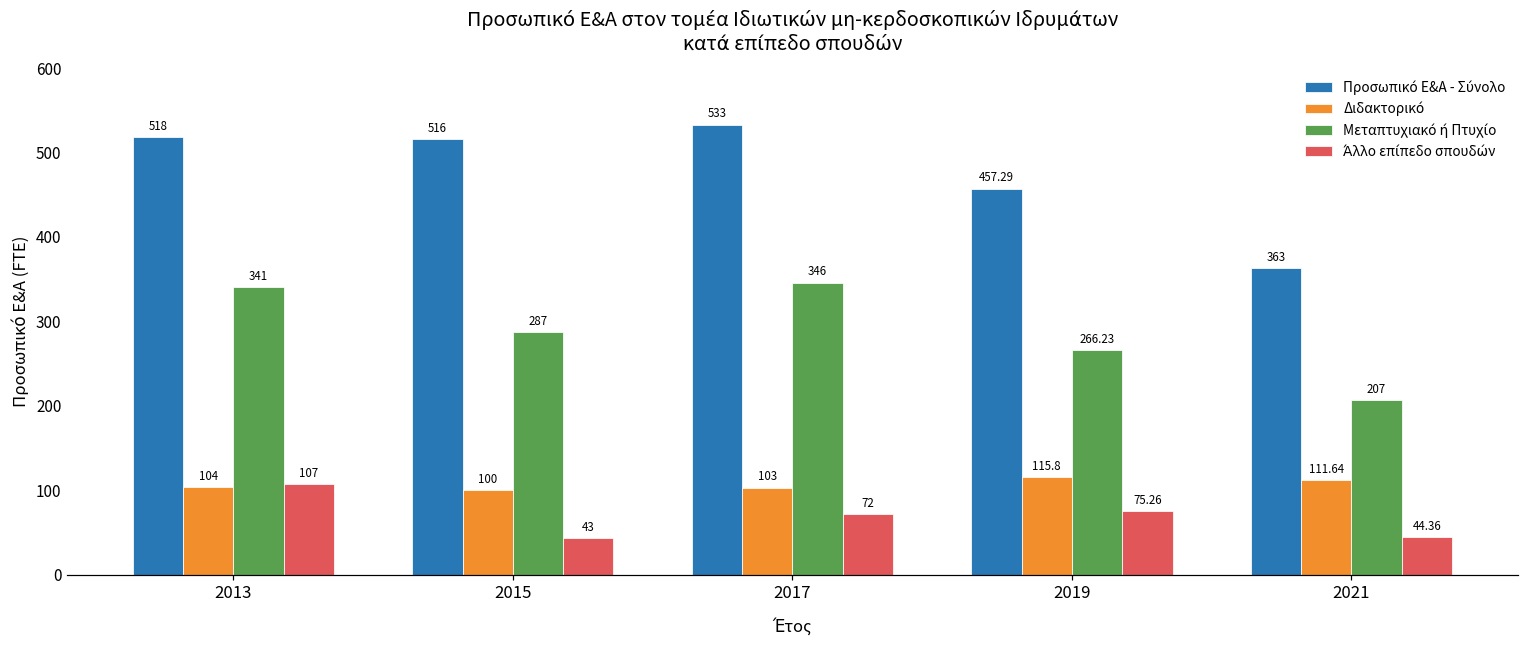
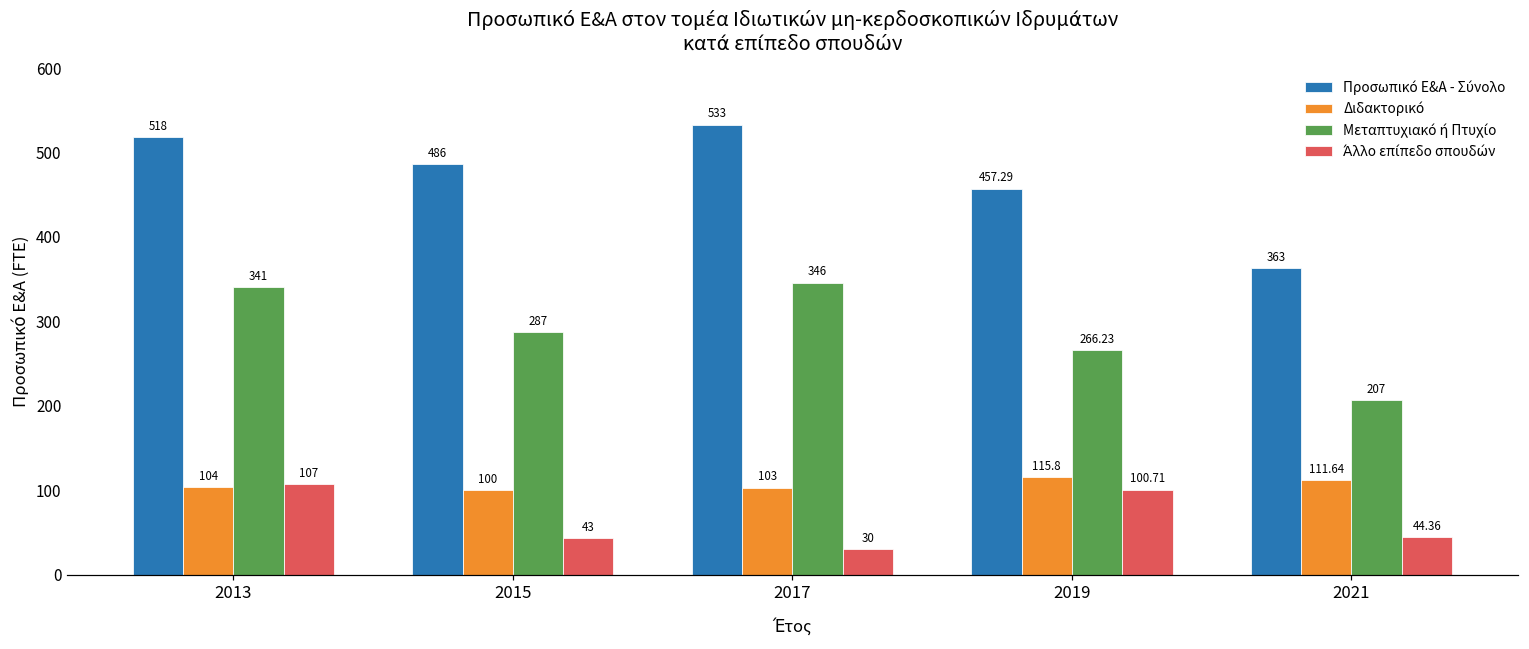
  {
    "Προσωπικό Ε&Α - Σύνολο": {
      "2013": 518,
-     "2015": 516,
+     "2015": 486,
      "2017": 533,
      "2019": 457.29,
      "2021": 363
    },
    "Διδακτορικό": {
      "2013": 104,
      "2015": 100,
      "2017": 103,
      "2019": 115.8,
      "2021": 111.64
    },
    "Μεταπτυχιακό ή Πτυχίο": {
      "2013": 341,
      "2015": 287,
      "2017": 346,
      "2019": 266.23,
      "2021": 207
    },
    "Άλλο επίπεδο σπουδών": {
      "2013": 107,
      "2015": 43,
-     "2017": 72,
-     "2019": 75.26,
+     "2017": 30,
+     "2019": 100.71,
      "2021": 44.36
    }
  }
